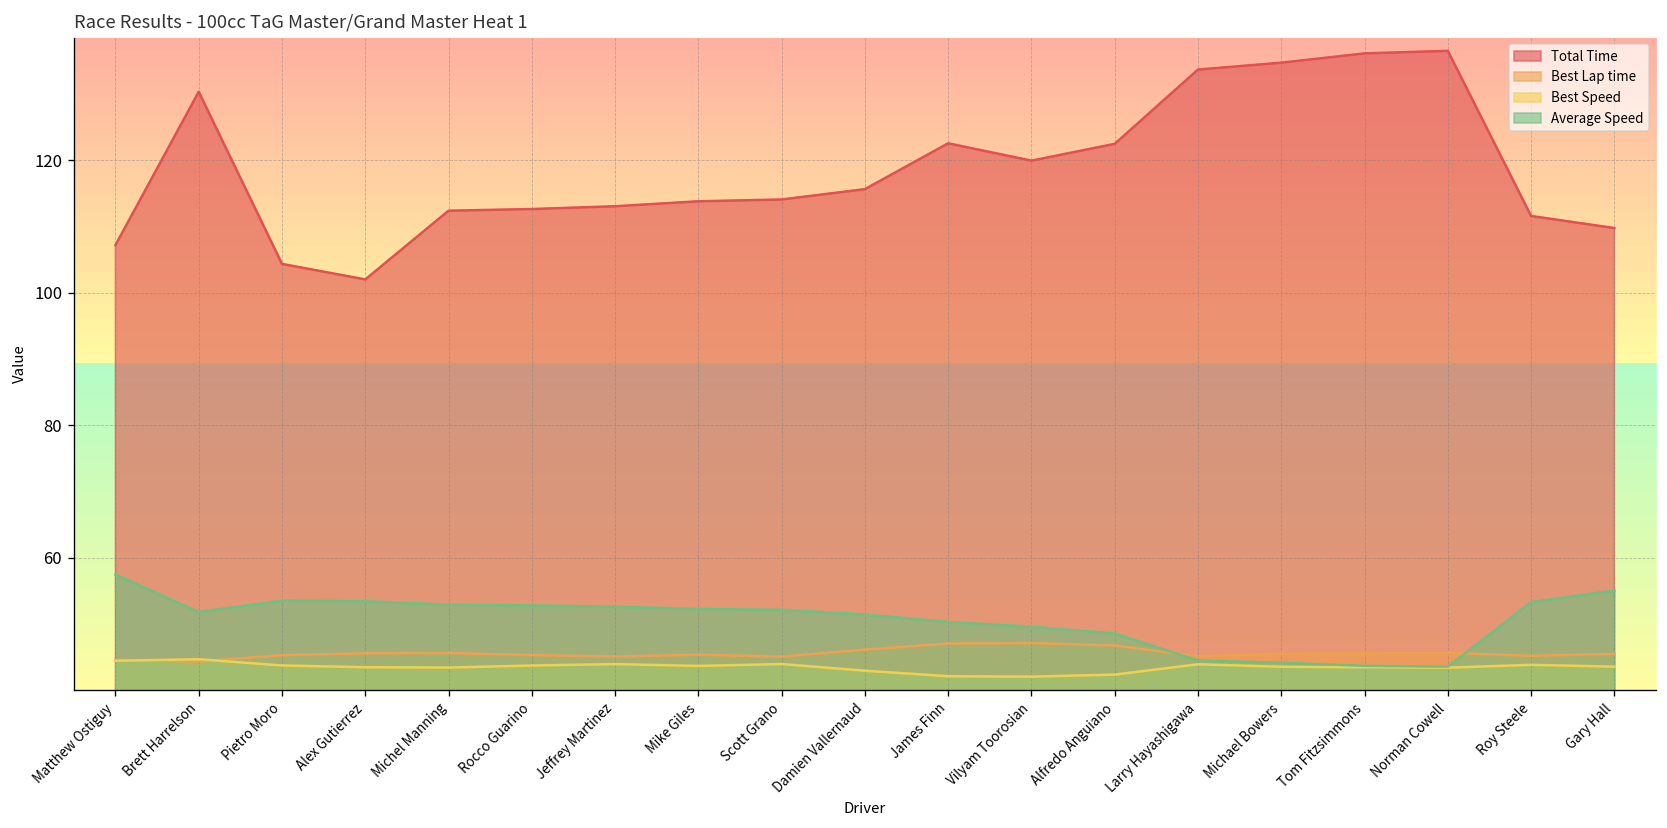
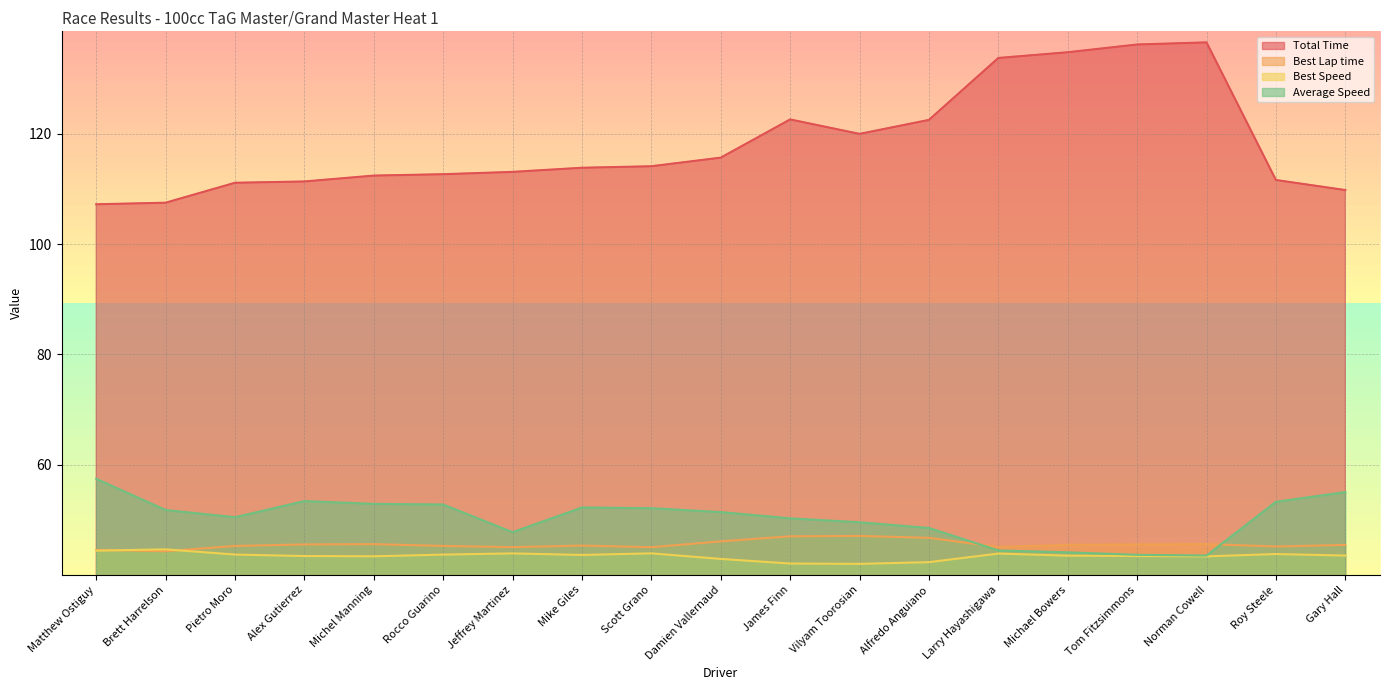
  {
    "Total Time": {
      "Matthew Ostiguy": 107,
-     "Brett Harrelson": 130,
-     "Pietro Moro": 104,
-     "Alex Gutierrez": 102,
+     "Brett Harrelson": 107,
+     "Pietro Moro": 111,
+     "Alex Gutierrez": 111,
      "Michel Manning": 112,
      "Rocco Guarino": 113,
      "Jeffrey Martinez": 113,
      "Mike Giles": 114,
      "Scott Grano": 114,
      "Damien Vallernaud": 116,
      "James Finn": 123,
      "Vilyam Toorosian": 120,
      "Alfredo Anguiano": 122,
      "Larry Hayashigawa": 134,
      "Michael Bowers": 135,
      "Tom Fitzsimmons": 136,
      "Norman Cowell": 137,
      "Roy Steele": 112,
      "Gary Hall": 110
    },
    "Average Speed": {
      "Matthew Ostiguy": 57,
      "Brett Harrelson": 52,
-     "Pietro Moro": 54,
+     "Pietro Moro": 51,
      "Alex Gutierrez": 53,
      "Michel Manning": 53,
      "Rocco Guarino": 53,
-     "Jeffrey Martinez": 53,
+     "Jeffrey Martinez": 48,
      "Mike Giles": 52,
      "Scott Grano": 52,
      "Damien Vallernaud": 51,
      "James Finn": 50,
      "Vilyam Toorosian": 50,
      "Alfredo Anguiano": 49,
      "Larry Hayashigawa": 45,
      "Michael Bowers": 44,
      "Roy Steele": 53,
      "Gary Hall": 55
    }
  }
